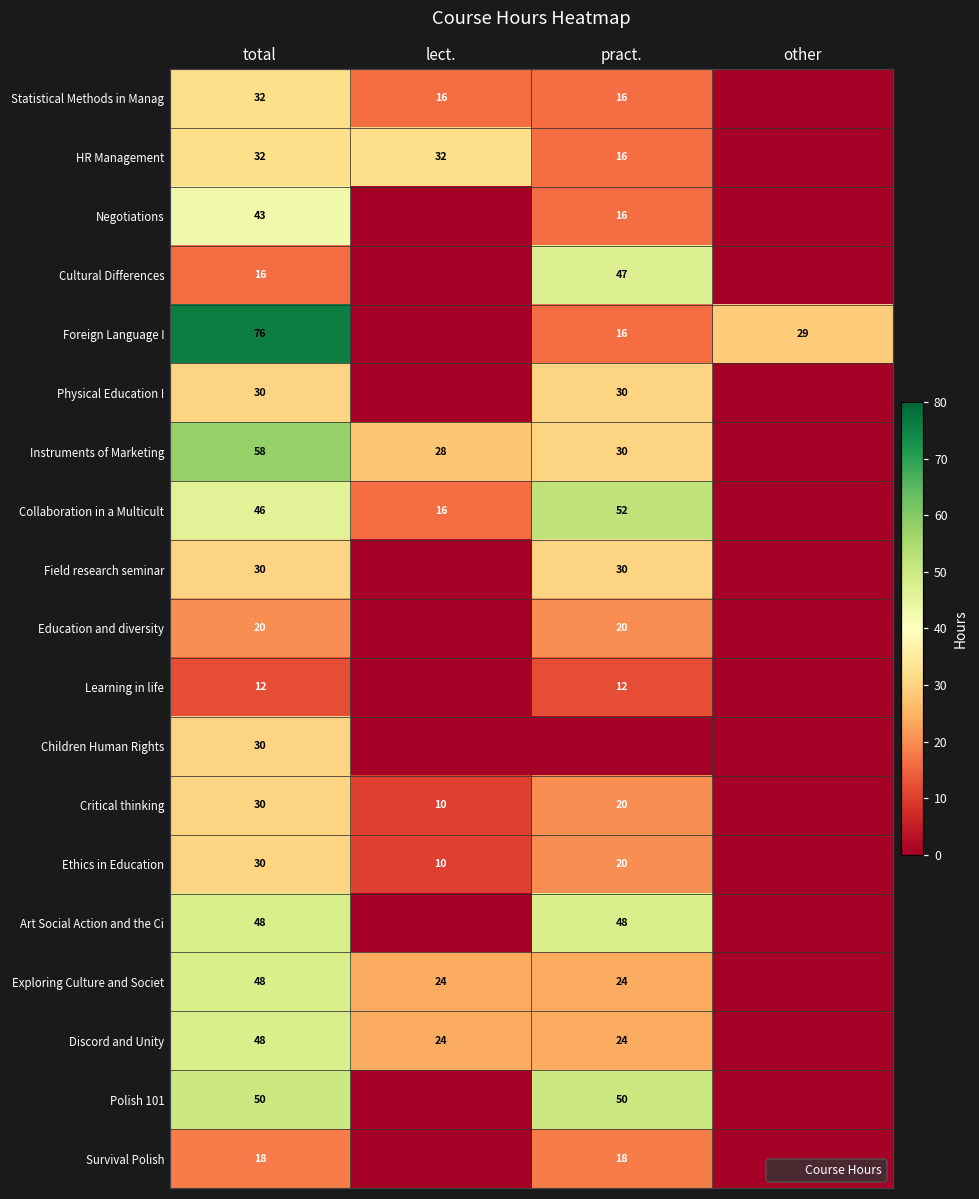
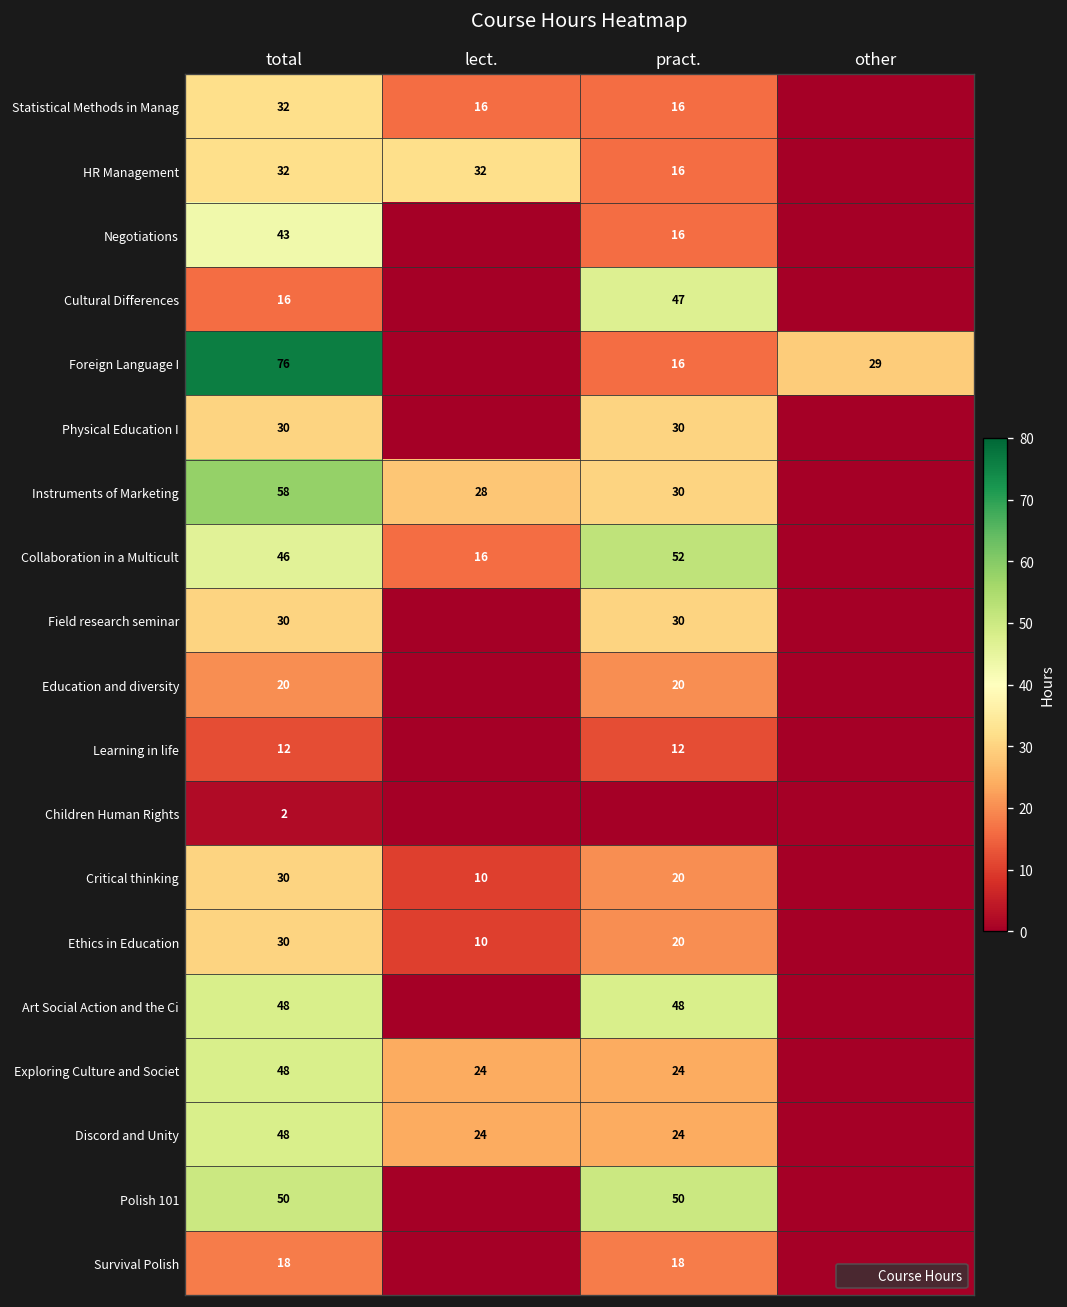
  {
    "Statistical Methods in Manag": {
      "total": 32,
      "lect.": 16,
      "pract.": 16
    },
    "HR Management": {
      "total": 32,
      "lect.": 32,
      "pract.": 16
    },
    "Negotiations": {
      "total": 43,
      "pract.": 16
    },
    "Cultural Differences": {
      "total": 16,
      "pract.": 47
    },
    "Foreign Language I": {
      "total": 76,
      "pract.": 16,
      "other": 29
    },
    "Physical Education I": {
      "total": 30,
      "pract.": 30
    },
    "Instruments of Marketing": {
      "total": 58,
      "lect.": 28,
      "pract.": 30
    },
    "Collaboration in a Multicult": {
      "total": 46,
      "lect.": 16,
      "pract.": 52
    },
    "Field research seminar": {
      "total": 30,
      "pract.": 30
    },
    "Education and diversity": {
      "total": 20,
      "pract.": 20
    },
    "Learning in life": {
      "total": 12,
      "pract.": 12
    },
    "Children Human Rights": {
-     "total": 30
+     "total": 2
    },
    "Critical thinking": {
      "total": 30,
      "lect.": 10,
      "pract.": 20
    },
    "Ethics in Education": {
      "total": 30,
      "lect.": 10,
      "pract.": 20
    },
    "Art Social Action and the Ci": {
      "total": 48,
      "pract.": 48
    },
    "Exploring Culture and Societ": {
      "total": 48,
      "lect.": 24,
      "pract.": 24
    },
    "Discord and Unity": {
      "total": 48,
      "lect.": 24,
      "pract.": 24
    },
    "Polish 101": {
      "total": 50,
      "pract.": 50
    },
    "Survival Polish": {
      "total": 18,
      "pract.": 18
    }
  }
